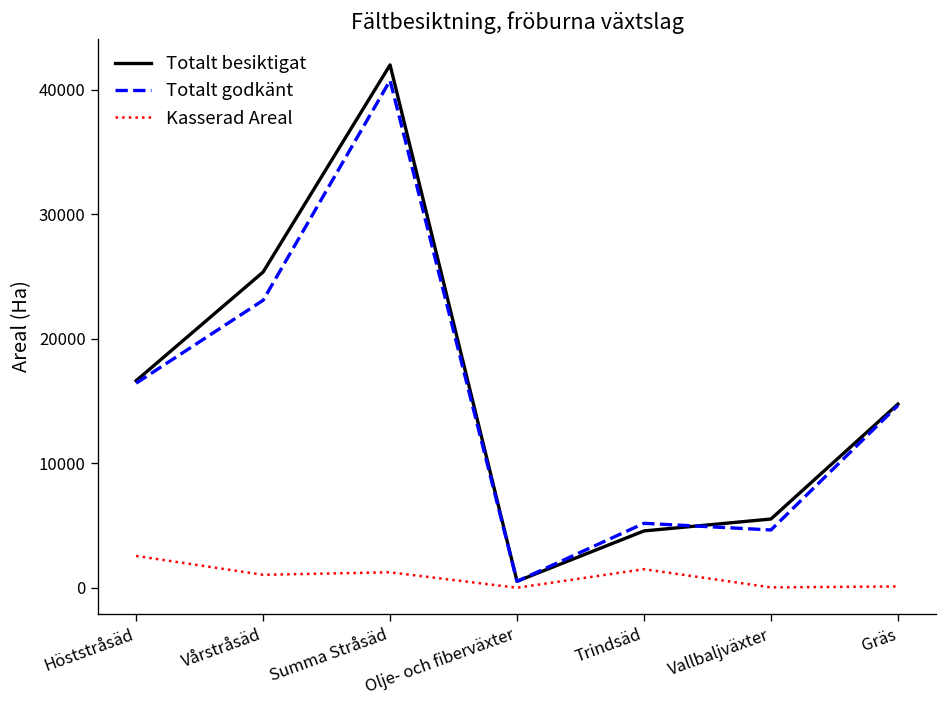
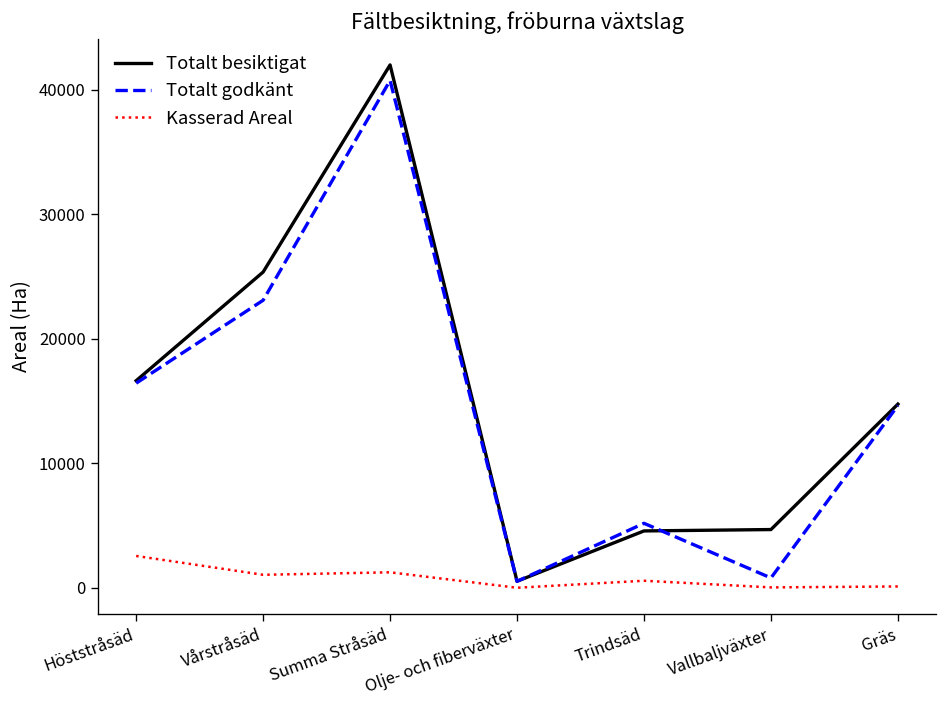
  {
    "Totalt besiktigat": {
      "Vårstråsäd": 25400,
      "Summa Stråsäd": 42000,
      "Trindsäd": 4600,
-     "Vallbaljväxter": 5500
+     "Vallbaljväxter": 4700
    },
    "Totalt godkänt": {
      "Vårstråsäd": 23100,
      "Summa Stråsäd": 40800,
      "Trindsäd": 5200,
-     "Vallbaljväxter": 4600
+     "Vallbaljväxter": 800
    },
    "Kasserad Areal": {
      "Höststråsäd": 2600,
      "Vårstråsäd": 1000,
      "Summa Stråsäd": 1200,
      "Olje- och fiberväxter": 0,
-     "Trindsäd": 1500,
+     "Trindsäd": 600,
      "Vallbaljväxter": 0,
      "Gräs": 100
    }
  }
